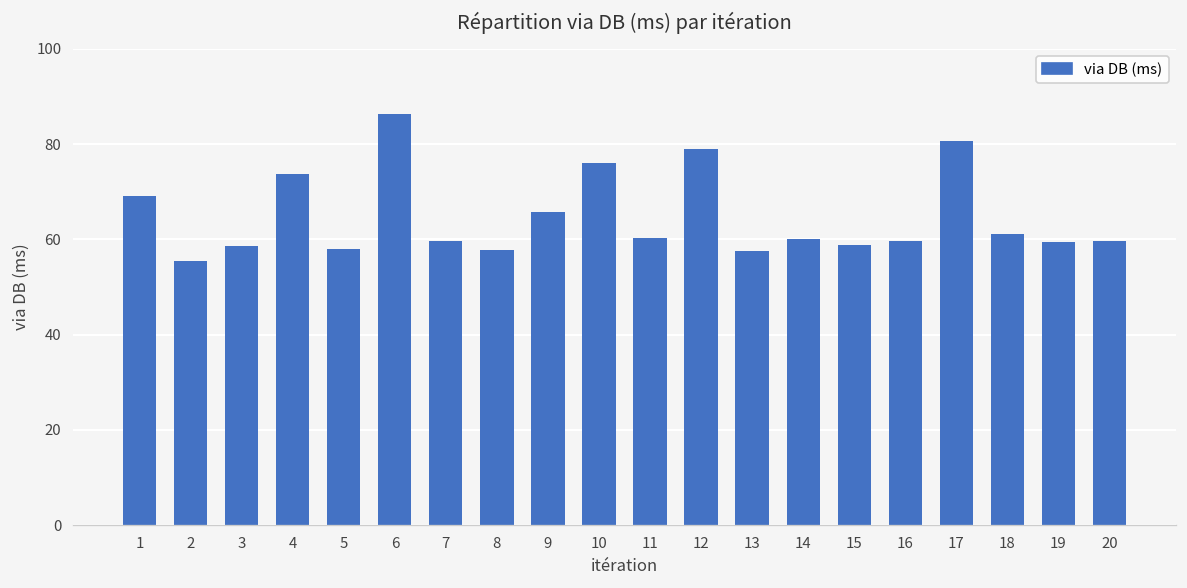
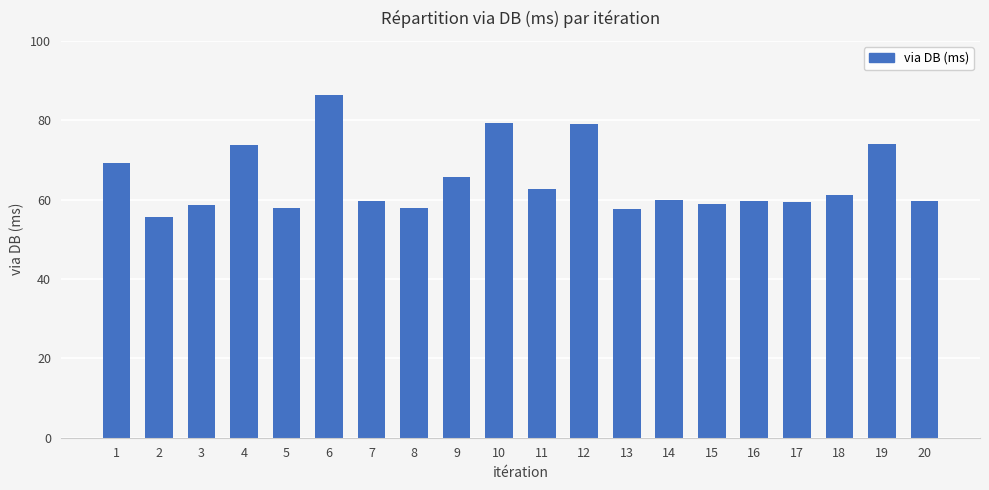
  {
    "1": 69,
    "2": 56,
    "3": 59,
    "4": 74,
    "5": 58,
    "6": 86,
    "7": 60,
    "8": 58,
    "9": 66,
-   "10": 76,
-   "11": 60,
+   "10": 79,
+   "11": 63,
    "12": 79,
    "13": 58,
    "14": 60,
    "15": 59,
    "16": 60,
-   "17": 81,
+   "17": 59,
    "18": 61,
-   "19": 59,
+   "19": 74,
    "20": 60
  }
